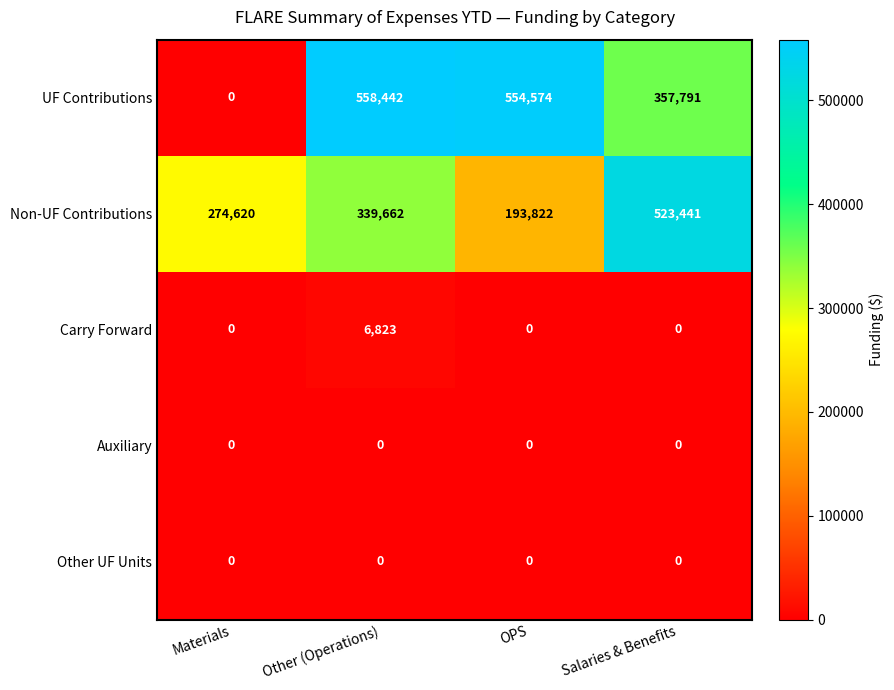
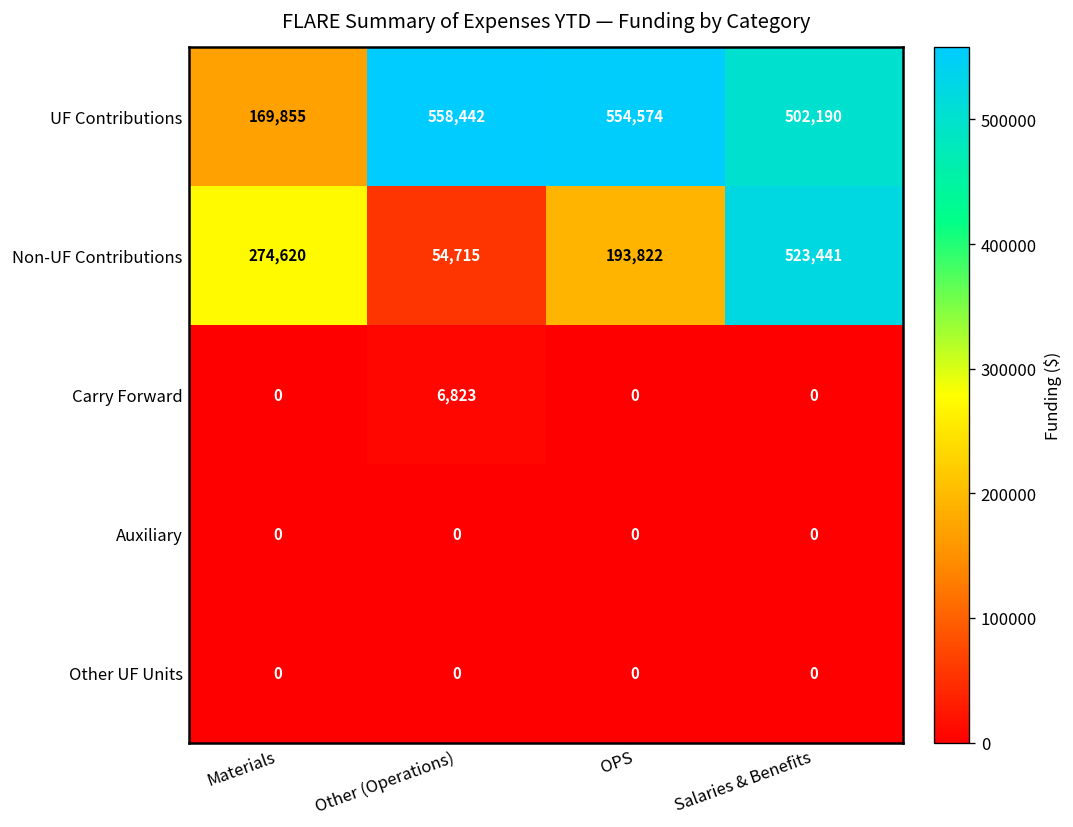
  {
    "UF Contributions": {
-     "Materials": "0",
+     "Materials": "169,855",
      "Other (Operations)": "558,442",
      "OPS": "554,574",
-     "Salaries & Benefits": "357,791"
+     "Salaries & Benefits": "502,190"
    },
    "Non-UF Contributions": {
      "Materials": "274,620",
-     "Other (Operations)": "339,662",
+     "Other (Operations)": "54,715",
      "OPS": "193,822",
      "Salaries & Benefits": "523,441"
    },
    "Carry Forward": {
      "Materials": "0",
      "Other (Operations)": "6,823",
      "OPS": "0",
      "Salaries & Benefits": "0"
    },
    "Auxiliary": {
      "Materials": "0",
      "Other (Operations)": "0",
      "OPS": "0",
      "Salaries & Benefits": "0"
    },
    "Other UF Units": {
      "Materials": "0",
      "Other (Operations)": "0",
      "OPS": "0",
      "Salaries & Benefits": "0"
    }
  }
